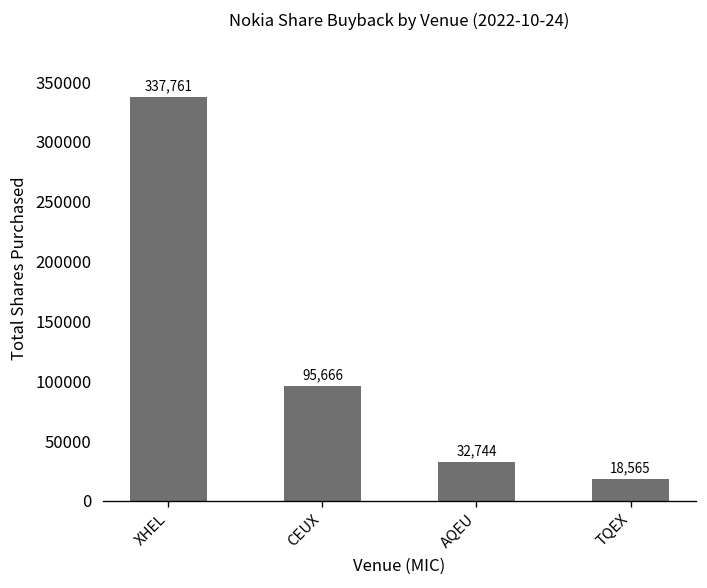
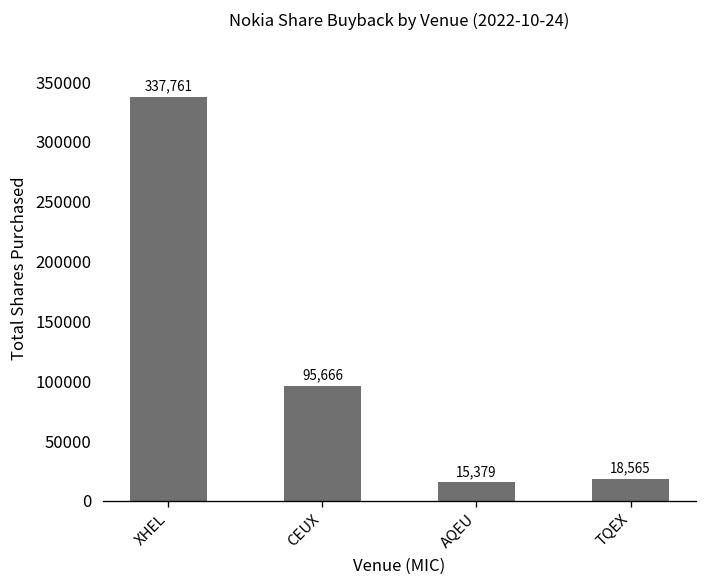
  {
    "XHEL": "337,761",
    "CEUX": "95,666",
-   "AQEU": "32,744",
+   "AQEU": "15,379",
    "TQEX": "18,565"
  }
